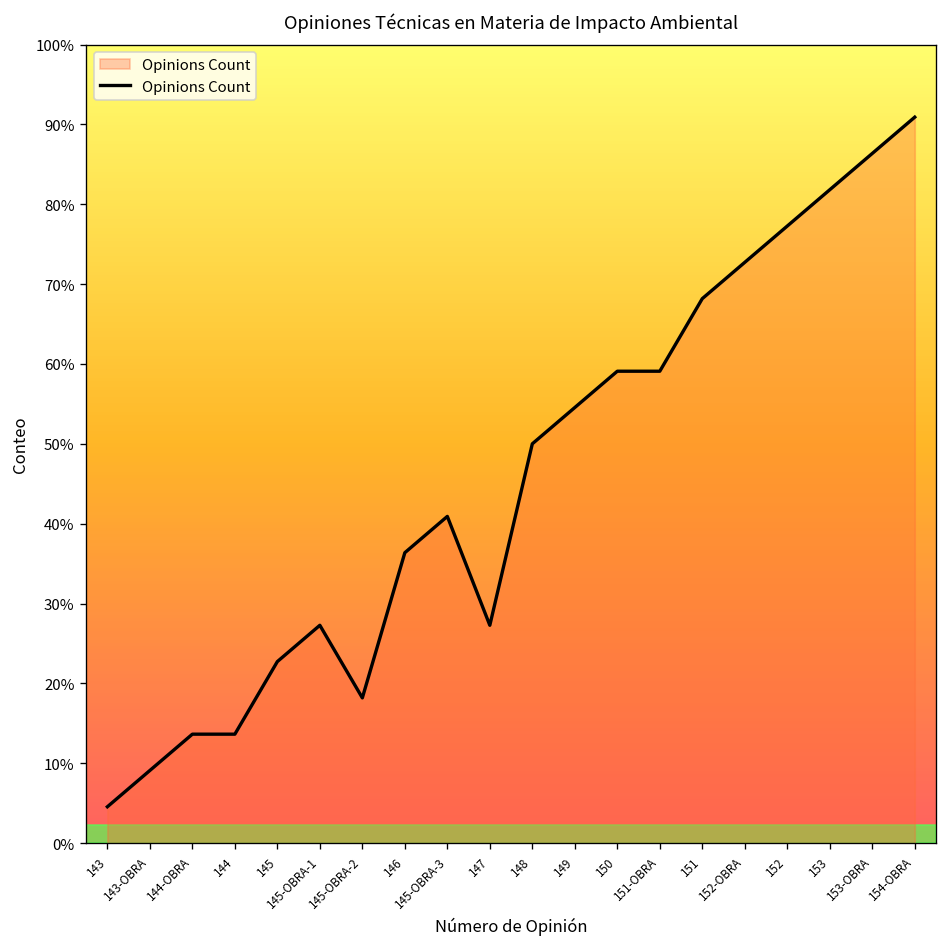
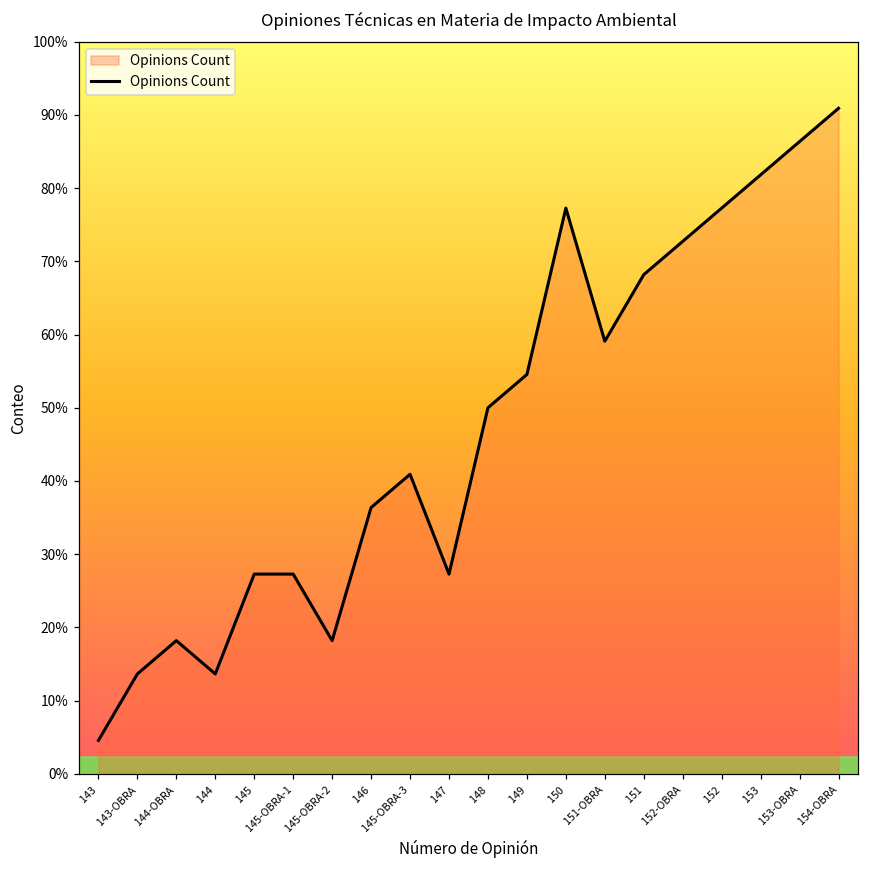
  {
    "143": "5%",
-   "143-OBRA": "9%",
-   "144-OBRA": "14%",
+   "143-OBRA": "14%",
+   "144-OBRA": "18%",
    "144": "14%",
-   "145": "23%",
+   "145": "27%",
    "145-OBRA-1": "27%",
    "145-OBRA-2": "18%",
    "146": "36%",
    "145-OBRA-3": "41%",
    "147": "27%",
    "148": "50%",
    "149": "55%",
-   "150": "59%",
+   "150": "77%",
    "151-OBRA": "59%",
    "151": "68%",
    "152-OBRA": "73%",
    "152": "77%",
    "153": "82%",
    "153-OBRA": "86%",
    "154-OBRA": "91%"
  }
